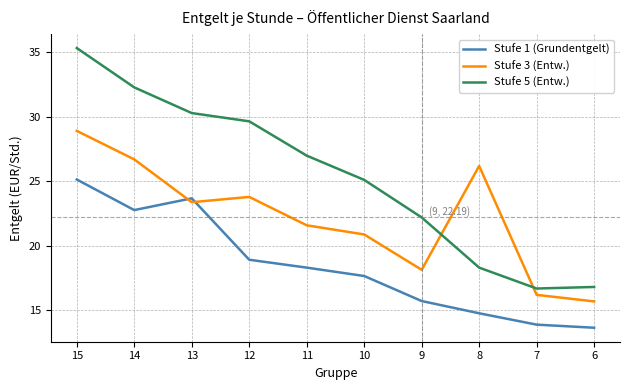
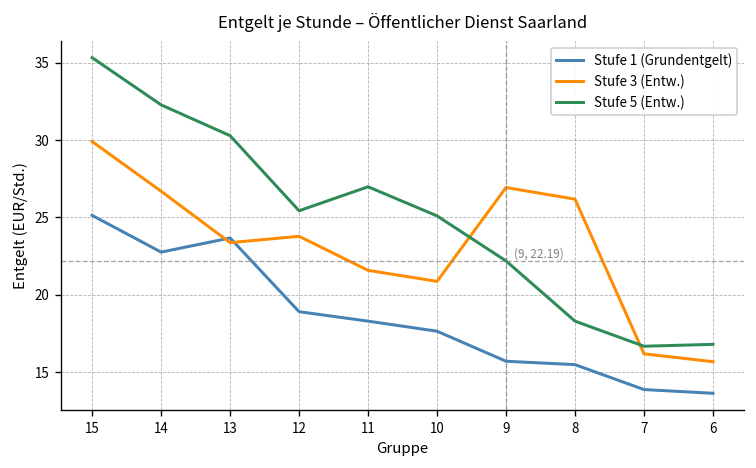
  {
    "Stufe 1 (Grundentgelt)": {
      "15": 25.1,
      "14": 22.8,
      "13": 23.7,
      "12": 18.9,
      "11": 18.3,
      "10": 17.7,
      "9": 15.7,
-     "8": 14.8,
+     "8": 15.5,
      "7": 13.9,
      "6": 13.6
    },
    "Stufe 3 (Entw.)": {
-     "15": 28.9,
+     "15": 29.9,
      "14": 26.7,
      "13": 23.4,
      "12": 23.8,
      "11": 21.6,
      "10": 20.9,
-     "9": 18.1,
+     "9": 26.9,
      "8": 26.2,
      "7": 16.2,
      "6": 15.7
    },
    "Stufe 5 (Entw.)": {
      "15": 35.3,
      "14": 32.3,
      "13": 30.3,
-     "12": 29.6,
+     "12": 25.4,
      "11": 27.0,
      "10": 25.1,
      "8": 18.3,
      "7": 16.7,
      "6": 16.8
    }
  }
